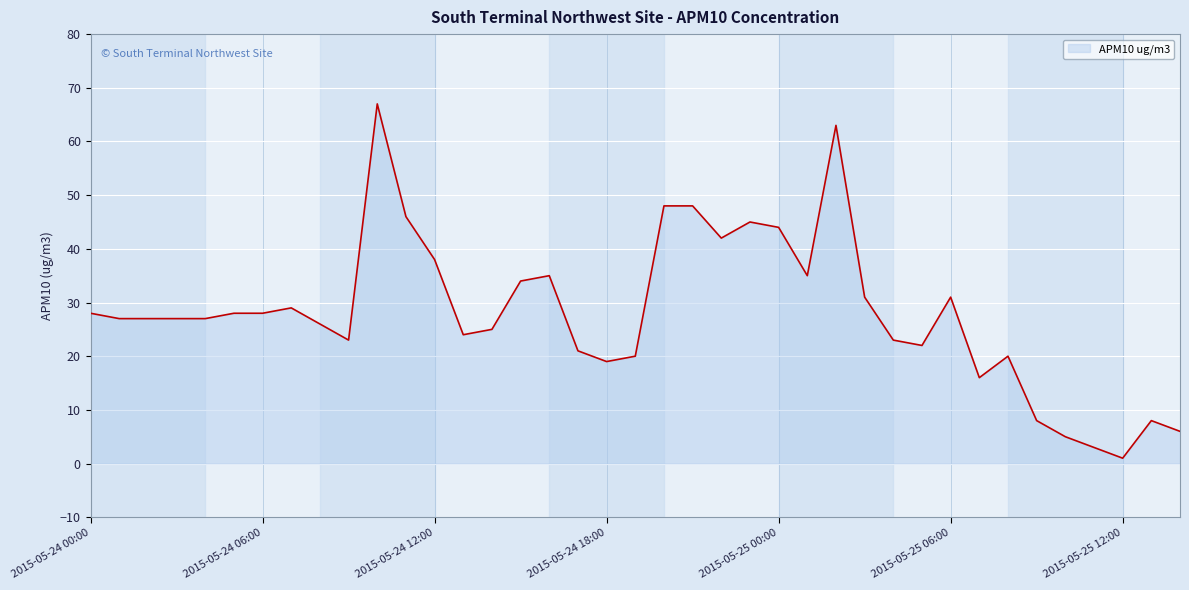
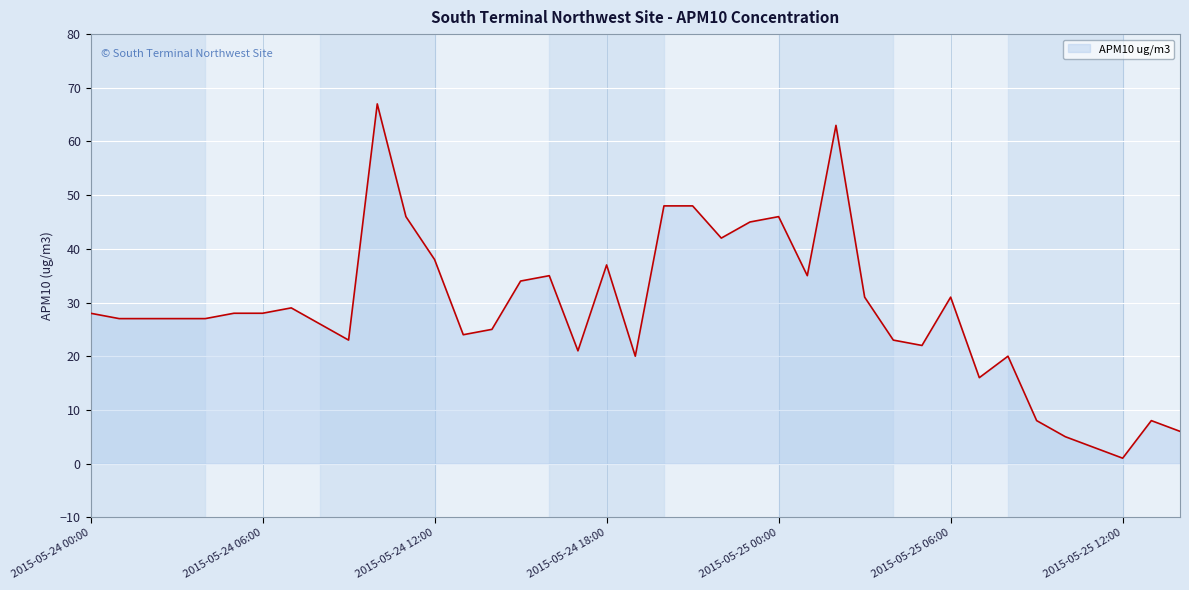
  {
    "2015-05-24 00:00": 28,
    "2015-05-24 06:00": 28,
    "2015-05-24 12:00": 38,
-   "2015-05-24 18:00": 19,
-   "2015-05-25 00:00": 44,
+   "2015-05-24 18:00": 37,
+   "2015-05-25 00:00": 46,
    "2015-05-25 06:00": 31,
    "2015-05-25 12:00": 1
  }
